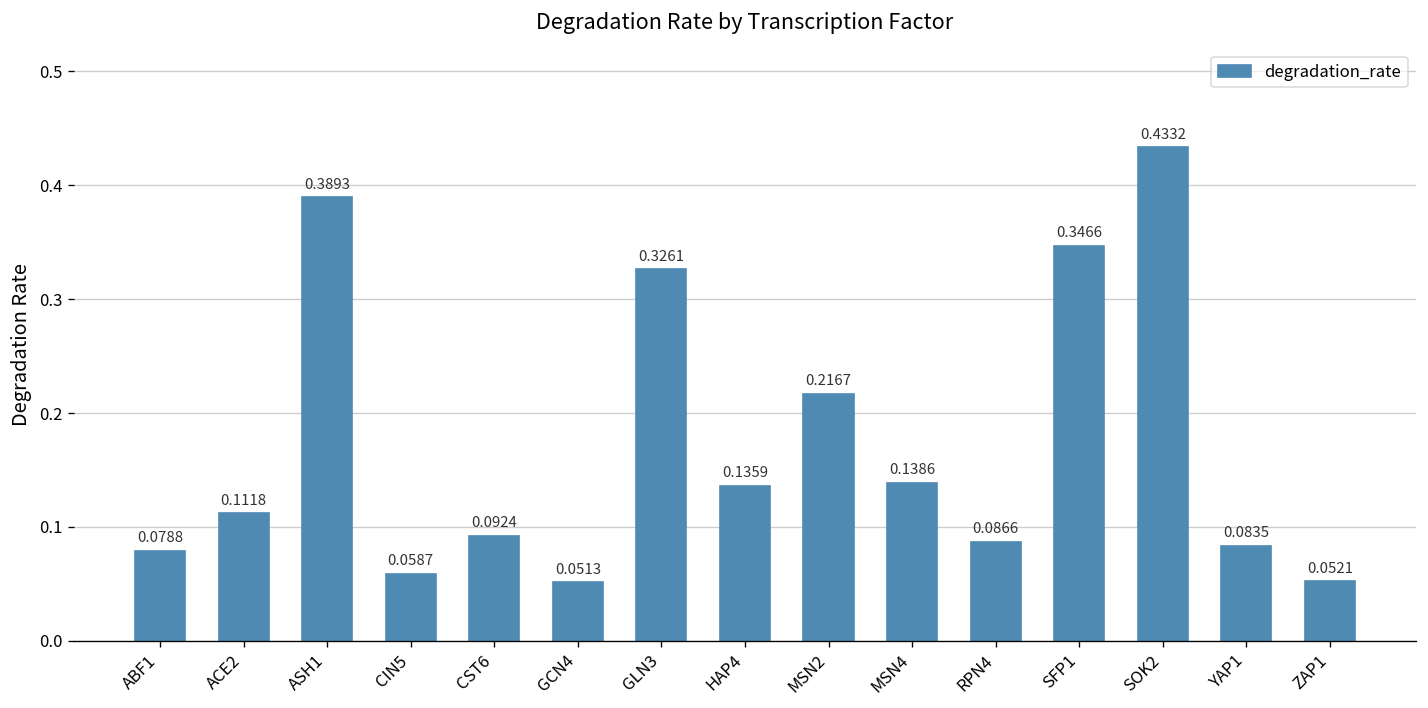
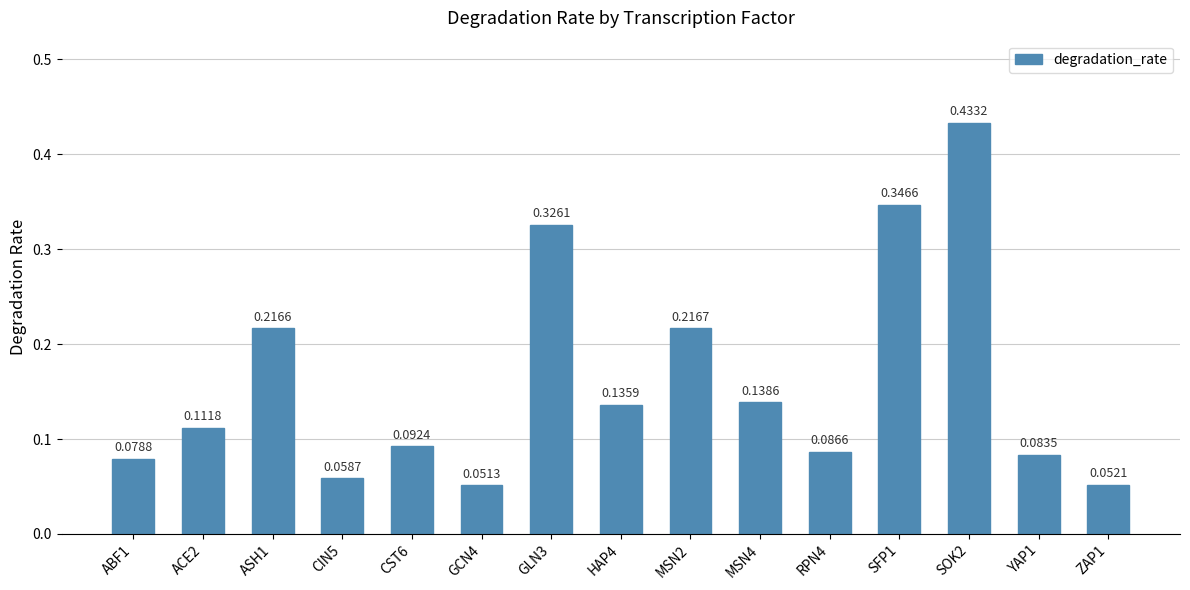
  {
    "ABF1": 0.0788,
    "ACE2": 0.1118,
-   "ASH1": 0.3893,
+   "ASH1": 0.2166,
    "CIN5": 0.0587,
    "CST6": 0.0924,
    "GCN4": 0.0513,
    "GLN3": 0.3261,
    "HAP4": 0.1359,
    "MSN2": 0.2167,
    "MSN4": 0.1386,
    "RPN4": 0.0866,
    "SFP1": 0.3466,
    "SOK2": 0.4332,
    "YAP1": 0.0835,
    "ZAP1": 0.0521
  }
